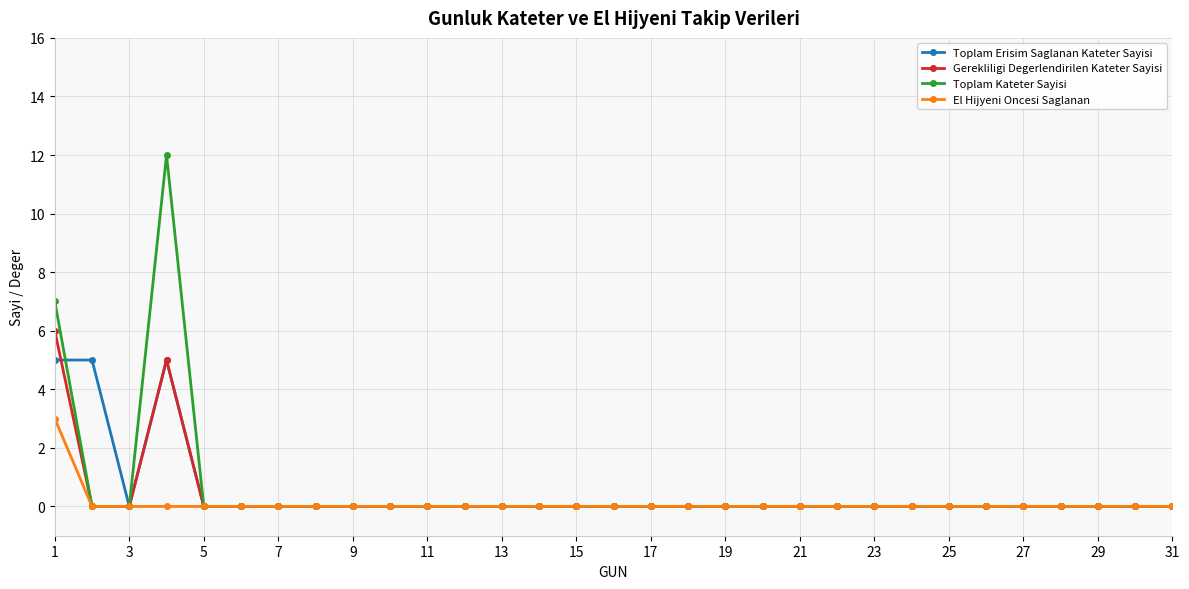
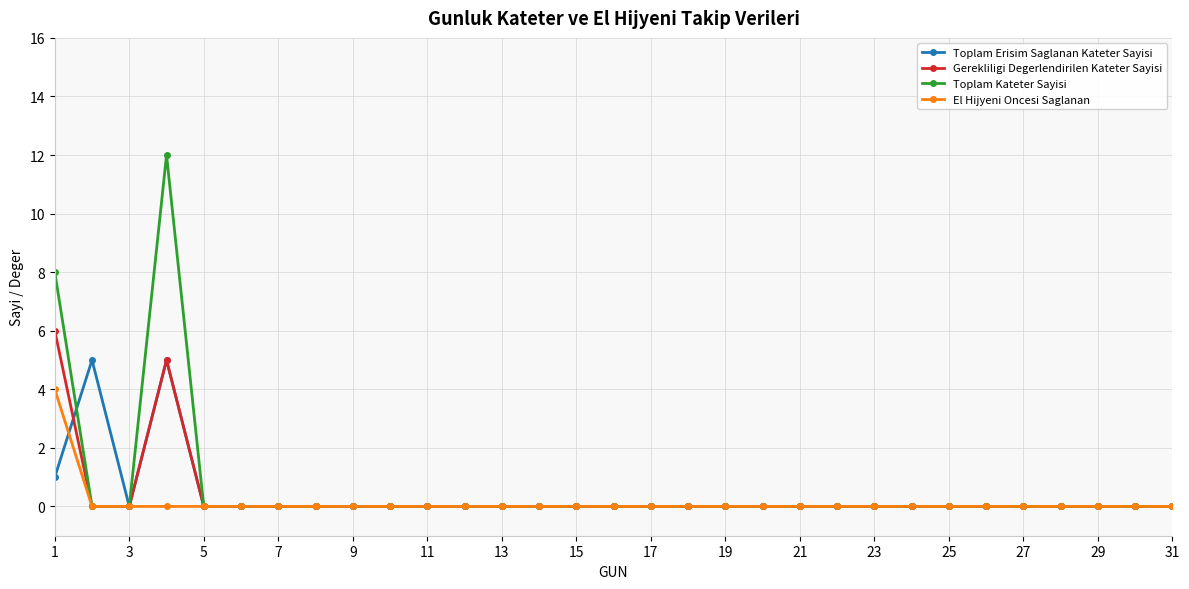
  {
    "Toplam Erisim Saglanan Kateter Sayisi": {
-     "1": 5
+     "1": 1
    },
    "Gerekliligi Degerlendirilen Kateter Sayisi": {
      "1": 6
    },
    "Toplam Kateter Sayisi": {
-     "1": 7
+     "1": 8
    },
    "El Hijyeni Oncesi Saglanan": {
-     "1": 3
+     "1": 4
    }
  }
